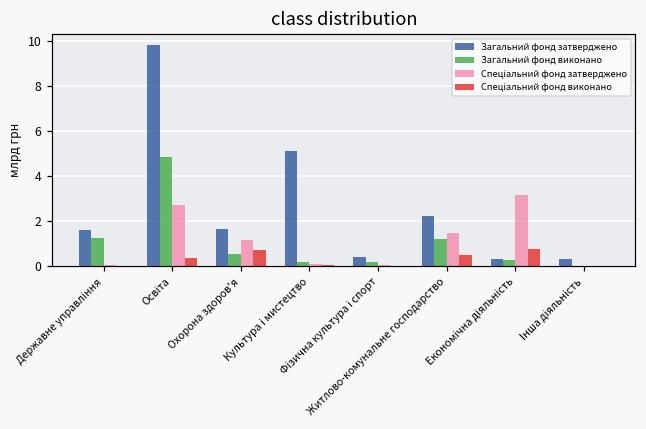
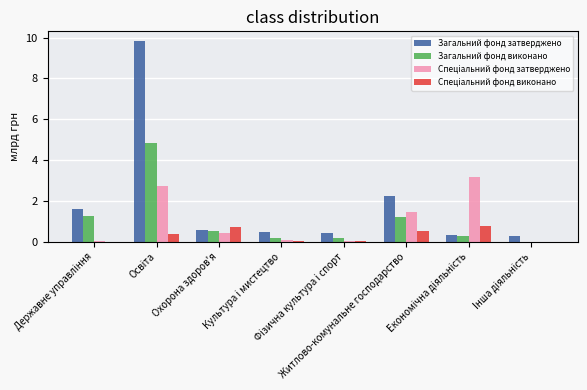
  {
    "Загальний фонд затверджено": {
      "Державне управління": 1.6,
      "Освіта": 9.8,
-     "Охорона здоров'я": 1.6,
-     "Культура і мистецтво": 5.1,
+     "Охорона здоров'я": 0.6,
+     "Культура і мистецтво": 0.5,
      "Фізична культура і спорт": 0.4,
      "Житлово-комунальне господарство": 2.2,
      "Економічна діяльність": 0.3,
      "Інша діяльність": 0.3
    },
    "Загальний фонд виконано": {
      "Державне управління": 1.2,
      "Освіта": 4.9,
      "Охорона здоров'я": 0.5,
      "Культура і мистецтво": 0.2,
      "Фізична культура і спорт": 0.2,
      "Житлово-комунальне господарство": 1.2,
      "Економічна діяльність": 0.3
    },
    "Спеціальний фонд затверджено": {
      "Освіта": 2.7,
-     "Охорона здоров'я": 1.1,
+     "Охорона здоров'я": 0.4,
      "Житлово-комунальне господарство": 1.5,
      "Економічна діяльність": 3.2
    },
    "Спеціальний фонд виконано": {
      "Освіта": 0.4,
      "Охорона здоров'я": 0.7,
      "Житлово-комунальне господарство": 0.5,
      "Економічна діяльність": 0.8
    }
  }
